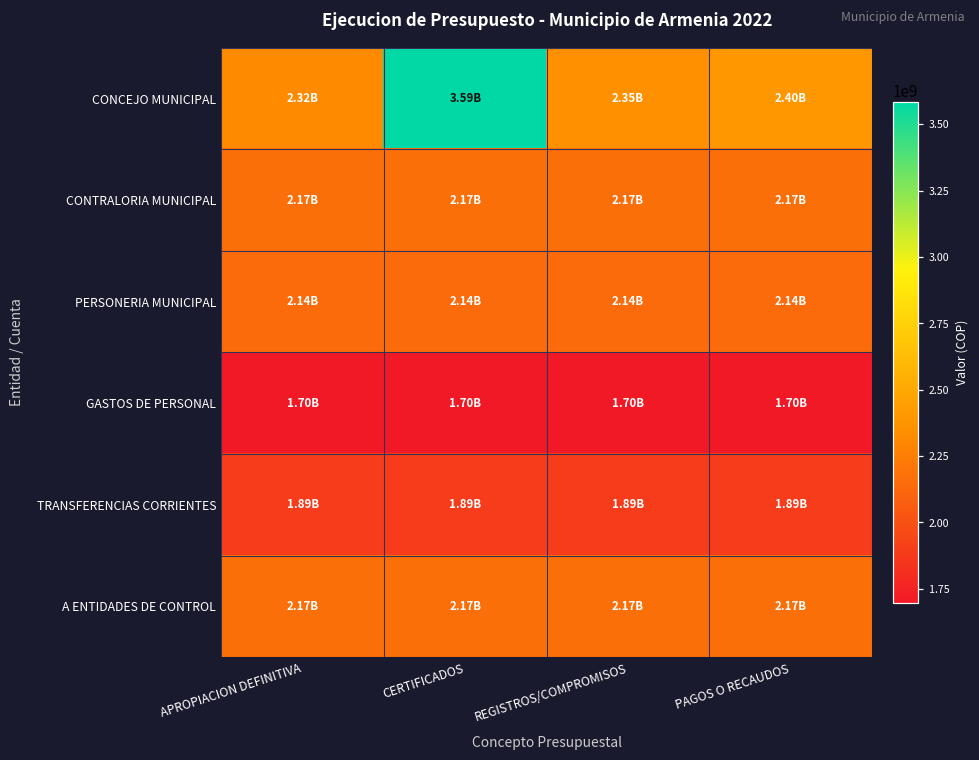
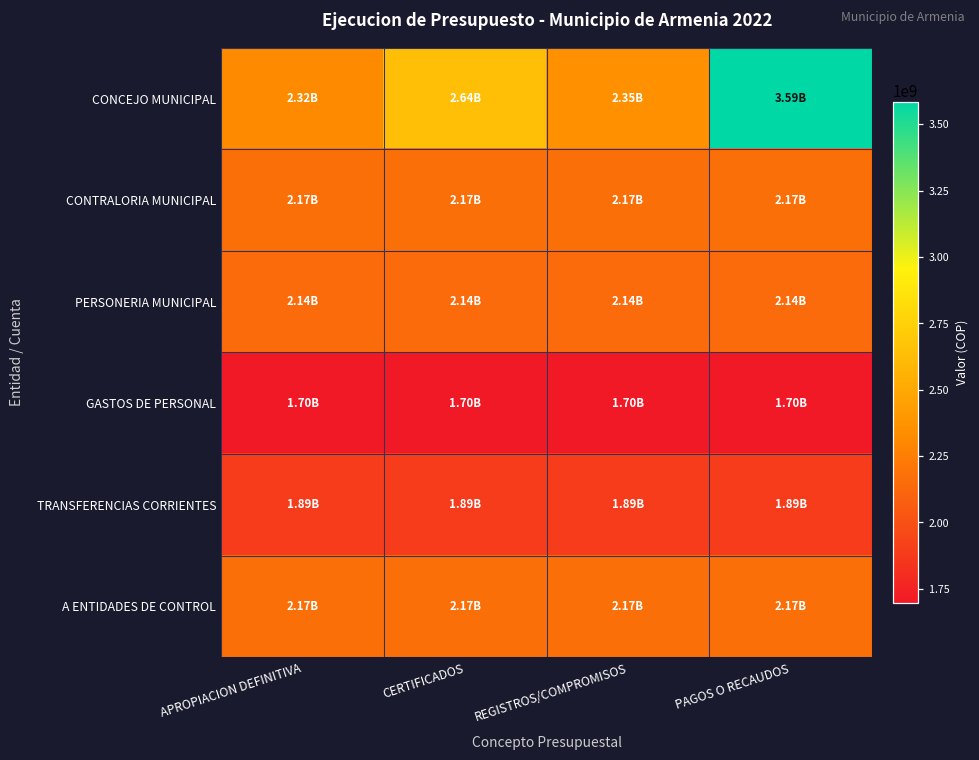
  {
    "CONCEJO MUNICIPAL": {
      "APROPIACION DEFINITIVA": "2.32B",
-     "CERTIFICADOS": "3.59B",
+     "CERTIFICADOS": "2.64B",
      "REGISTROS/COMPROMISOS": "2.35B",
-     "PAGOS O RECAUDOS": "2.40B"
+     "PAGOS O RECAUDOS": "3.59B"
    },
    "CONTRALORIA MUNICIPAL": {
      "APROPIACION DEFINITIVA": "2.17B",
      "CERTIFICADOS": "2.17B",
      "REGISTROS/COMPROMISOS": "2.17B",
      "PAGOS O RECAUDOS": "2.17B"
    },
    "PERSONERIA MUNICIPAL": {
      "APROPIACION DEFINITIVA": "2.14B",
      "CERTIFICADOS": "2.14B",
      "REGISTROS/COMPROMISOS": "2.14B",
      "PAGOS O RECAUDOS": "2.14B"
    },
    "GASTOS DE PERSONAL": {
      "APROPIACION DEFINITIVA": "1.70B",
      "CERTIFICADOS": "1.70B",
      "REGISTROS/COMPROMISOS": "1.70B",
      "PAGOS O RECAUDOS": "1.70B"
    },
    "TRANSFERENCIAS CORRIENTES": {
      "APROPIACION DEFINITIVA": "1.89B",
      "CERTIFICADOS": "1.89B",
      "REGISTROS/COMPROMISOS": "1.89B",
      "PAGOS O RECAUDOS": "1.89B"
    },
    "A ENTIDADES DE CONTROL": {
      "APROPIACION DEFINITIVA": "2.17B",
      "CERTIFICADOS": "2.17B",
      "REGISTROS/COMPROMISOS": "2.17B",
      "PAGOS O RECAUDOS": "2.17B"
    }
  }
